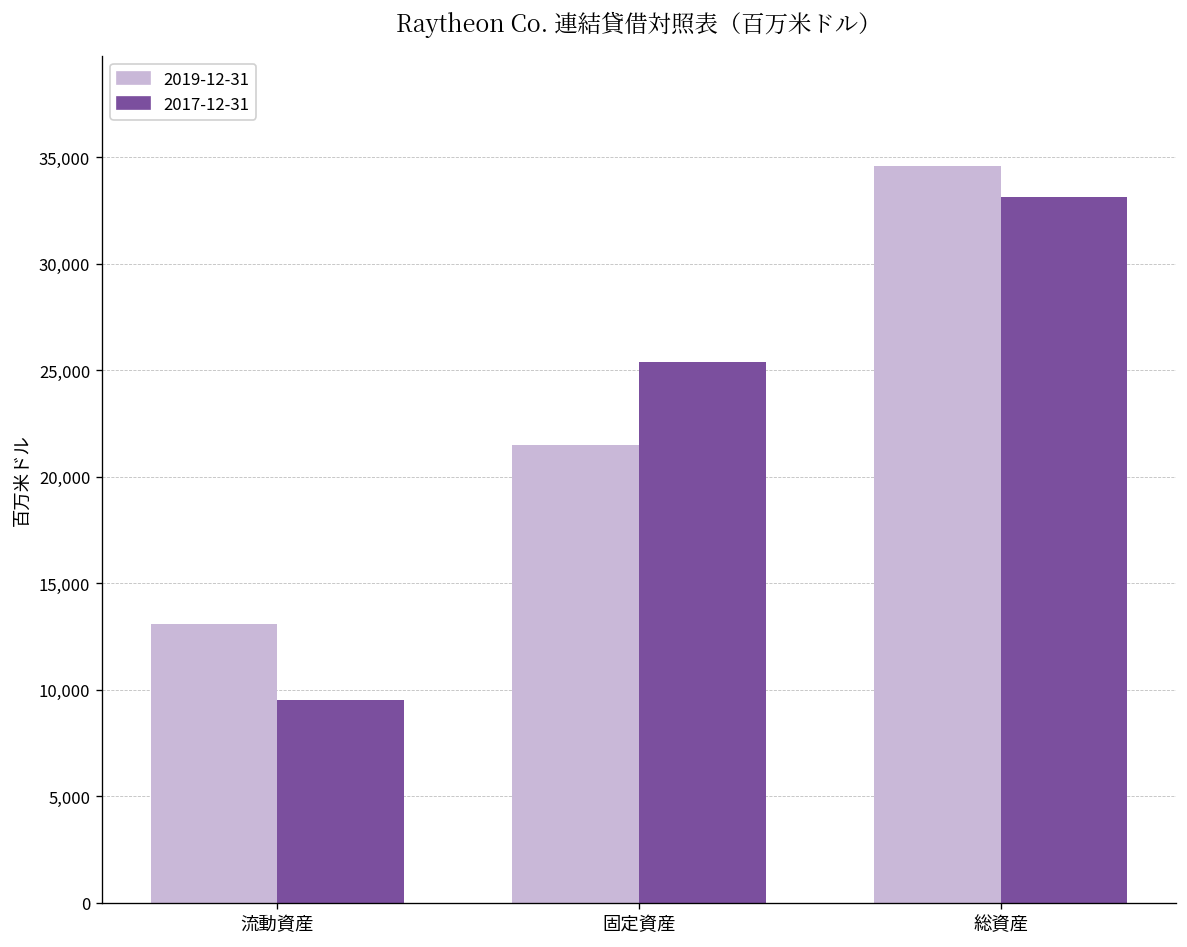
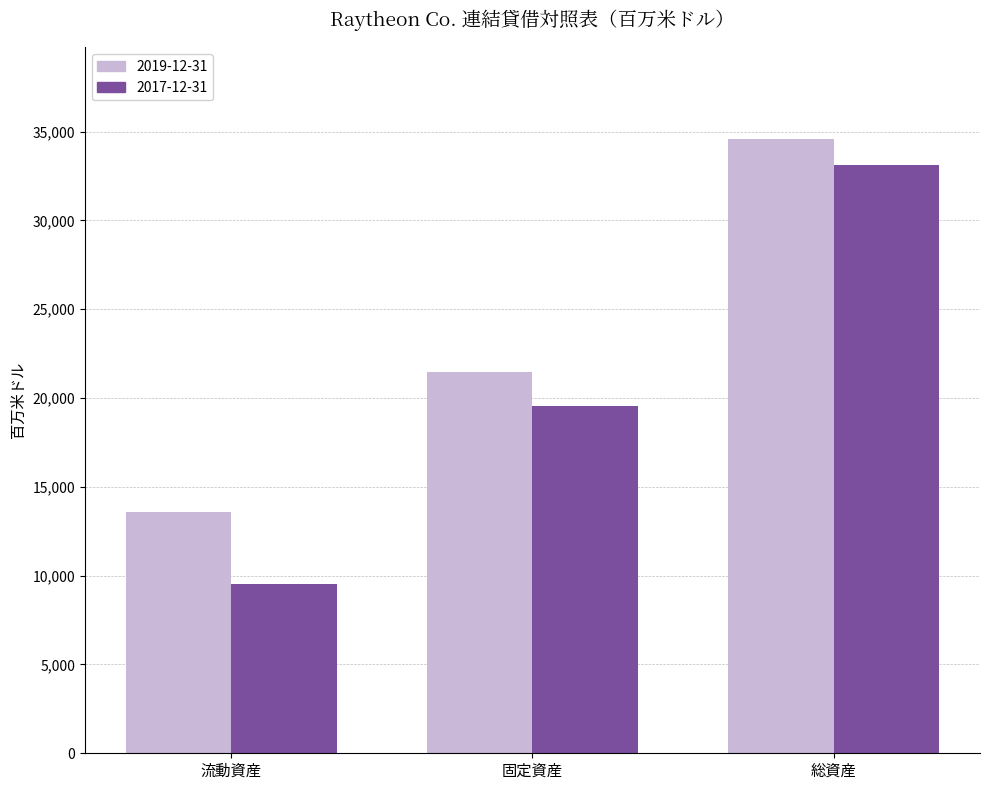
  {
    "2019-12-31": {
-     "流動資産": "13,100",
+     "流動資産": "13,600",
      "固定資産": "21,500",
      "総資産": "34,600"
    },
    "2017-12-31": {
      "流動資産": "9,500",
-     "固定資産": "25,400",
+     "固定資産": "19,500",
      "総資産": "33,100"
    }
  }
